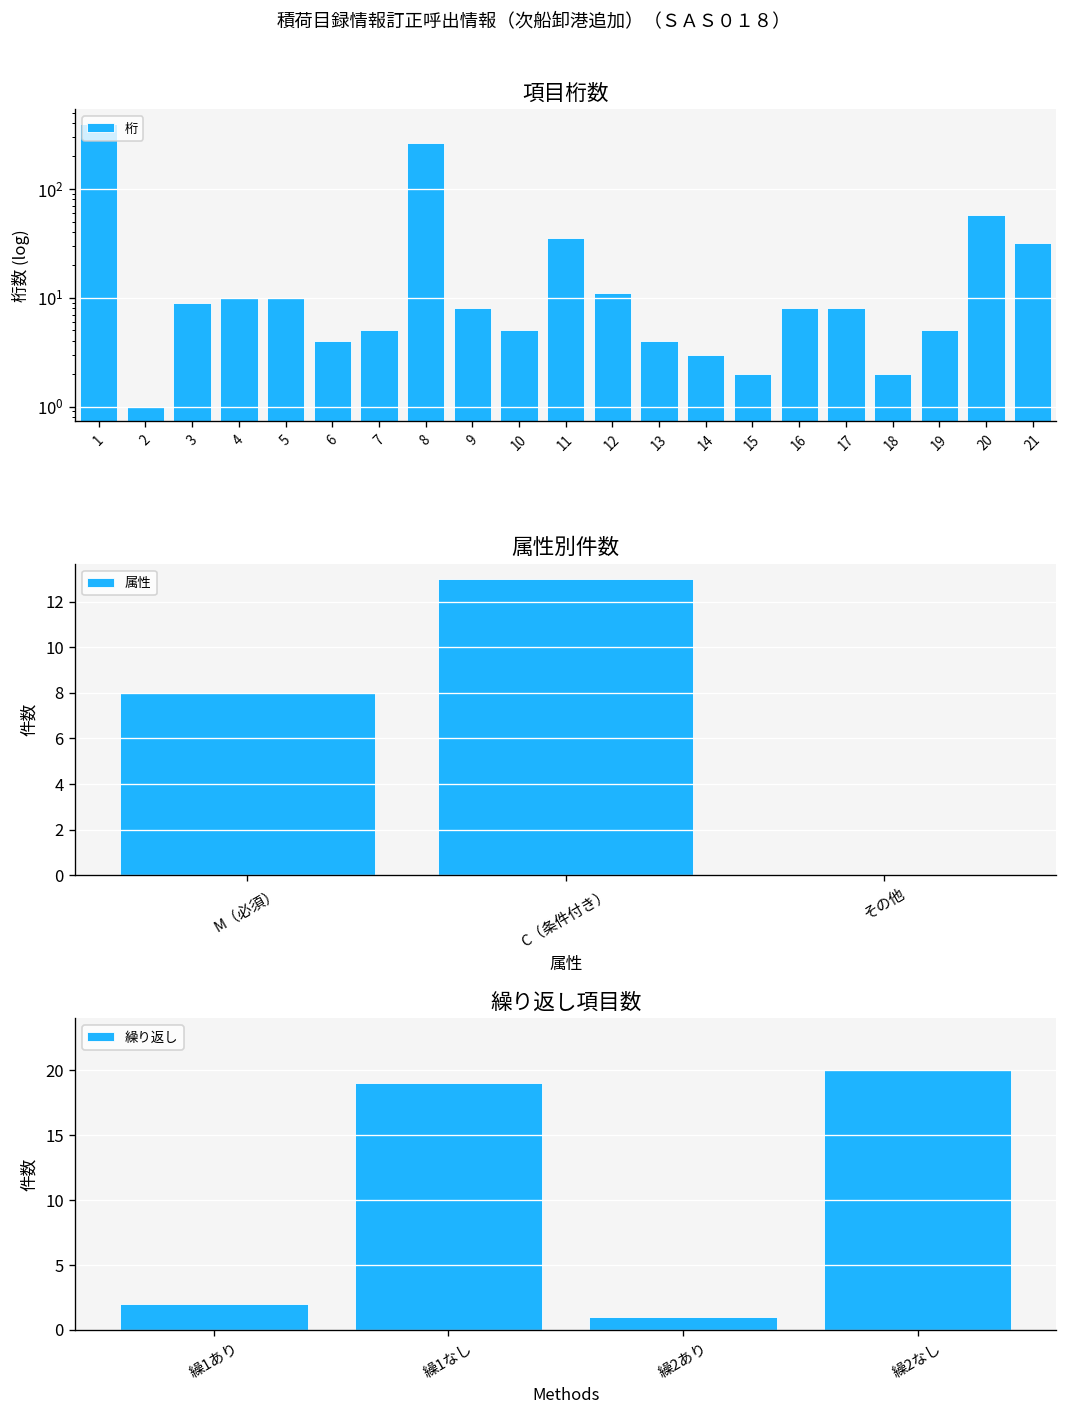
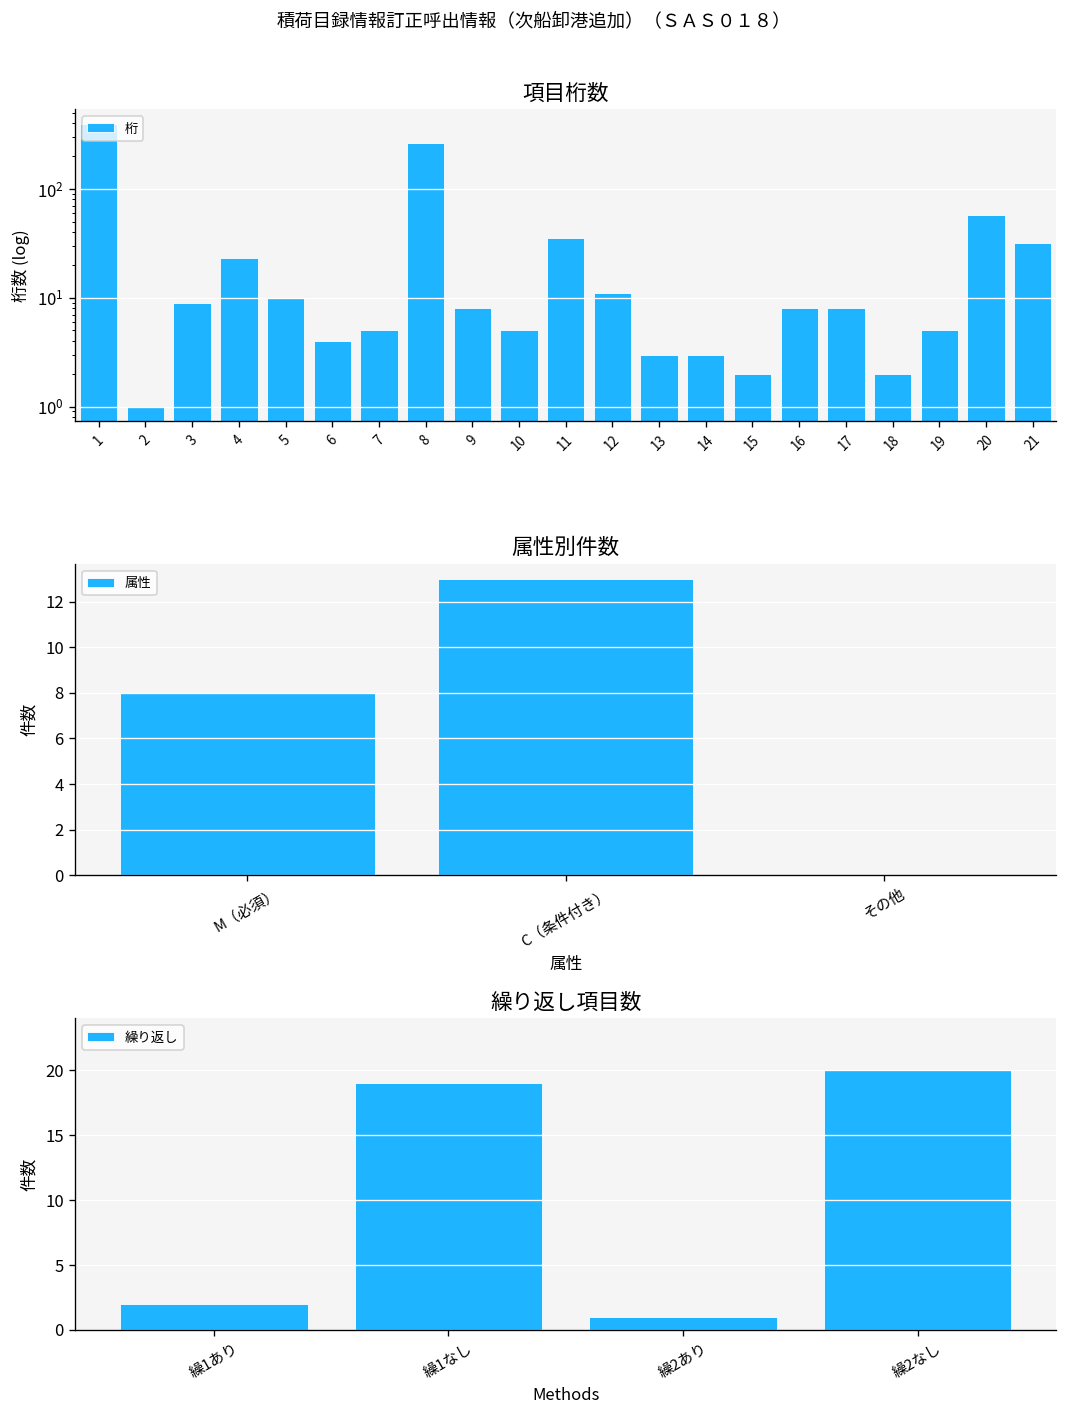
  {
    "項目桁数": {
      "2": 1,
      "3": 9,
-     "4": 10,
+     "4": 23,
      "5": 10,
      "6": 4,
      "7": 5,
      "8": 260,
      "9": 8,
      "10": 5,
      "11": 35,
      "12": 11,
-     "13": 4,
+     "13": 3,
      "14": 3,
      "15": 2,
      "16": 8,
      "17": 8,
      "18": 2,
      "19": 5,
      "20": 60,
      "21": 32
    },
    "属性別件数": {
      "M（必須）": 8.0,
      "C（条件付き）": 13.0,
      "その他": 0.0
    },
    "繰り返し項目数": {
      "繰1あり": 2.0,
      "繰1なし": 19.0,
      "繰2あり": 1.0,
      "繰2なし": 20.0
    }
  }
